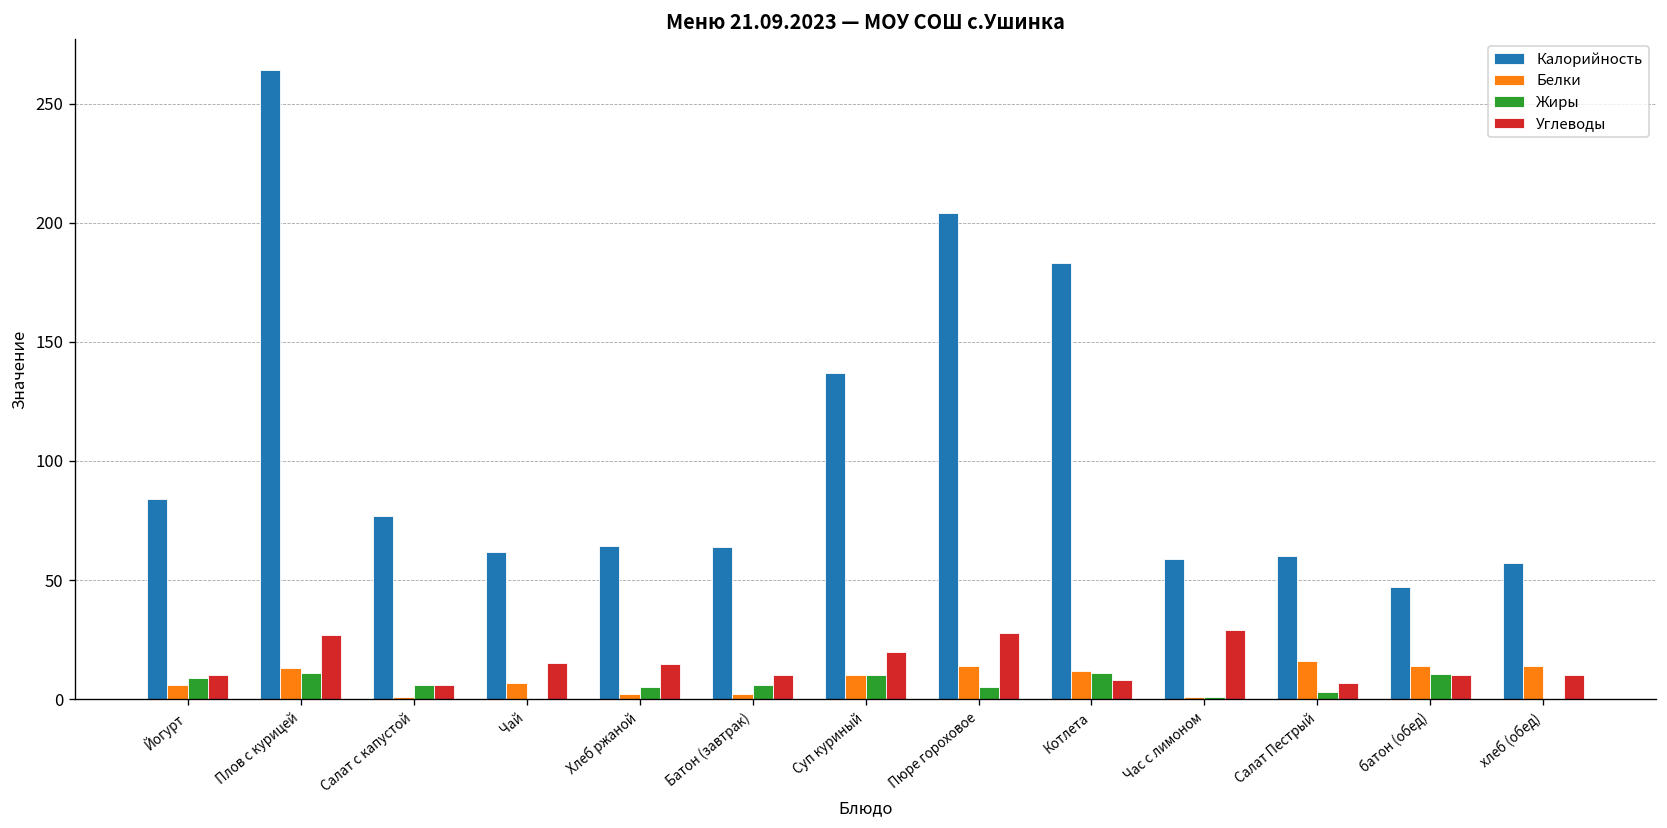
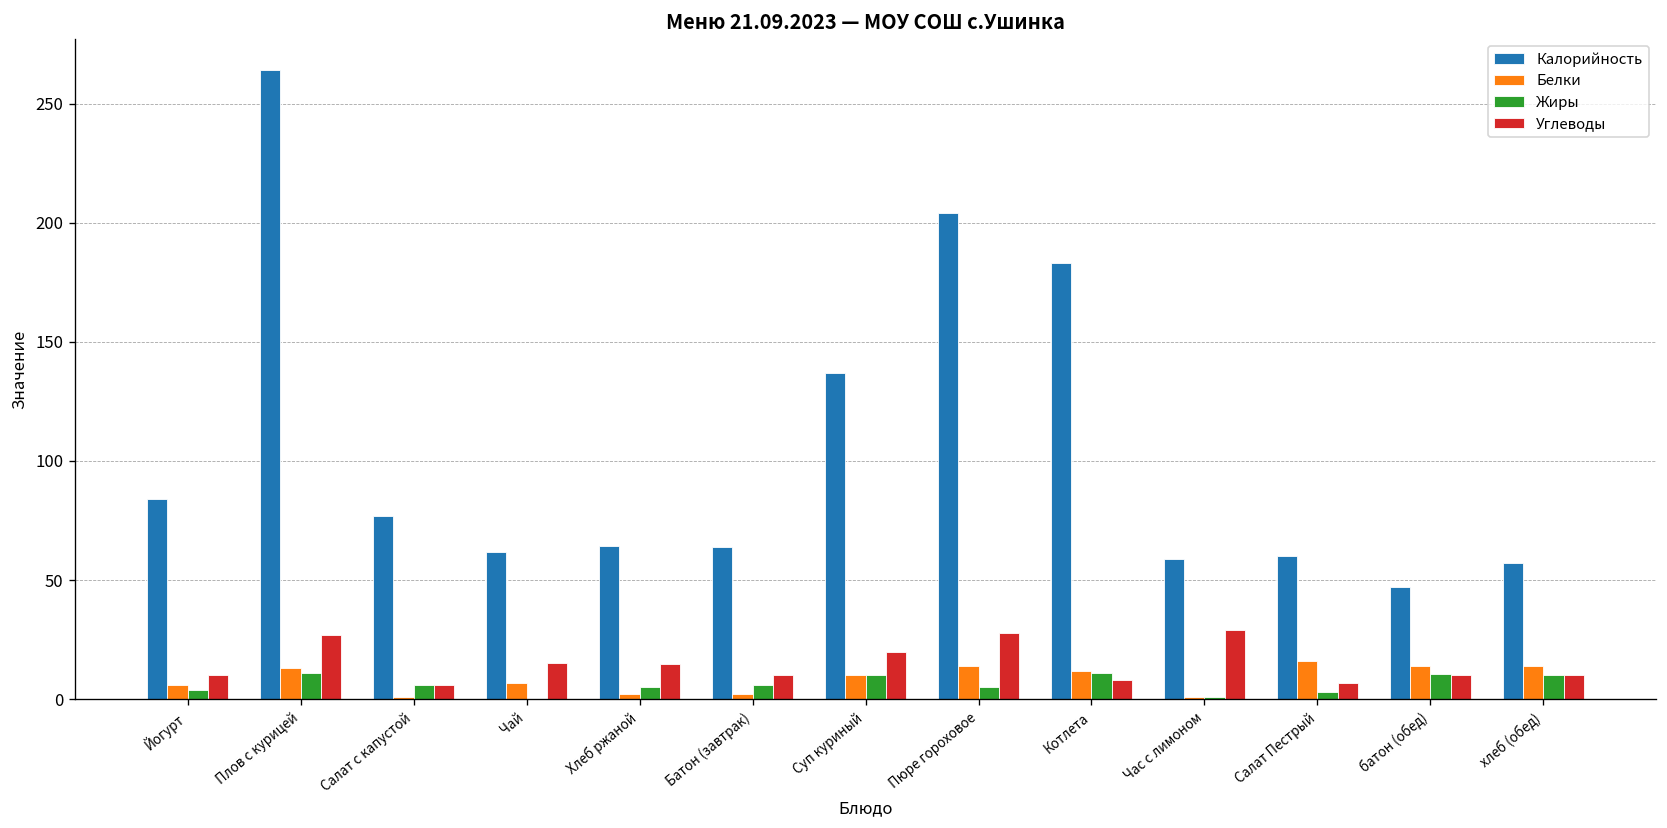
  {
    "Калорийность": {
      "Йогурт": 84,
      "Плов с курицей": 264,
      "Салат с капустой": 77,
      "Чай": 62,
      "Хлеб ржаной": 64,
      "Батон (завтрак)": 64,
      "Суп куриный": 137,
      "Пюре гороховое": 204,
      "Котлета": 183,
      "Час с лимоном": 59,
      "Салат Пестрый": 60,
      "батон (обед)": 47,
      "хлеб (обед)": 57
    },
    "Белки": {
      "Йогурт": 6,
      "Плов с курицей": 13,
      "Чай": 7,
      "Хлеб ржаной": 2,
      "Батон (завтрак)": 2,
      "Суп куриный": 10,
      "Пюре гороховое": 14,
      "Котлета": 12,
      "Салат Пестрый": 16,
      "батон (обед)": 14,
      "хлеб (обед)": 14
    },
    "Жиры": {
-     "Йогурт": 9,
+     "Йогурт": 4,
      "Плов с курицей": 11,
      "Салат с капустой": 6,
      "Чай": 0,
      "Хлеб ржаной": 5,
      "Батон (завтрак)": 6,
      "Суп куриный": 10,
      "Пюре гороховое": 5,
      "Котлета": 11,
      "Салат Пестрый": 3,
      "батон (обед)": 11,
-     "хлеб (обед)": 0
+     "хлеб (обед)": 10
    },
    "Углеводы": {
      "Йогурт": 10,
      "Плов с курицей": 27,
      "Салат с капустой": 6,
      "Чай": 15,
      "Хлеб ржаной": 15,
      "Батон (завтрак)": 10,
      "Суп куриный": 20,
      "Пюре гороховое": 28,
      "Котлета": 8,
      "Час с лимоном": 29,
      "Салат Пестрый": 7,
      "батон (обед)": 10,
      "хлеб (обед)": 10
    }
  }
